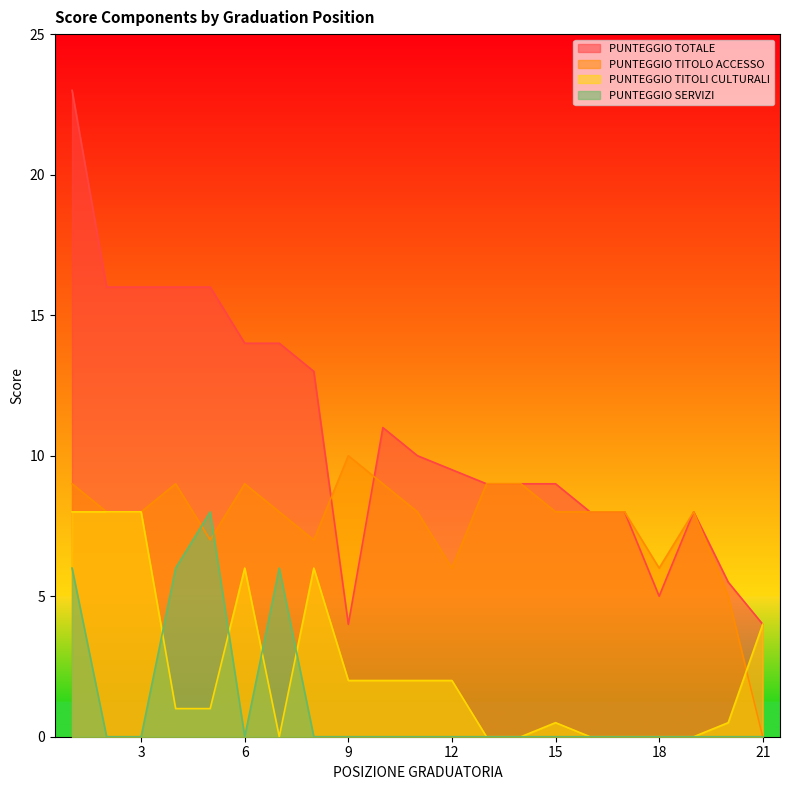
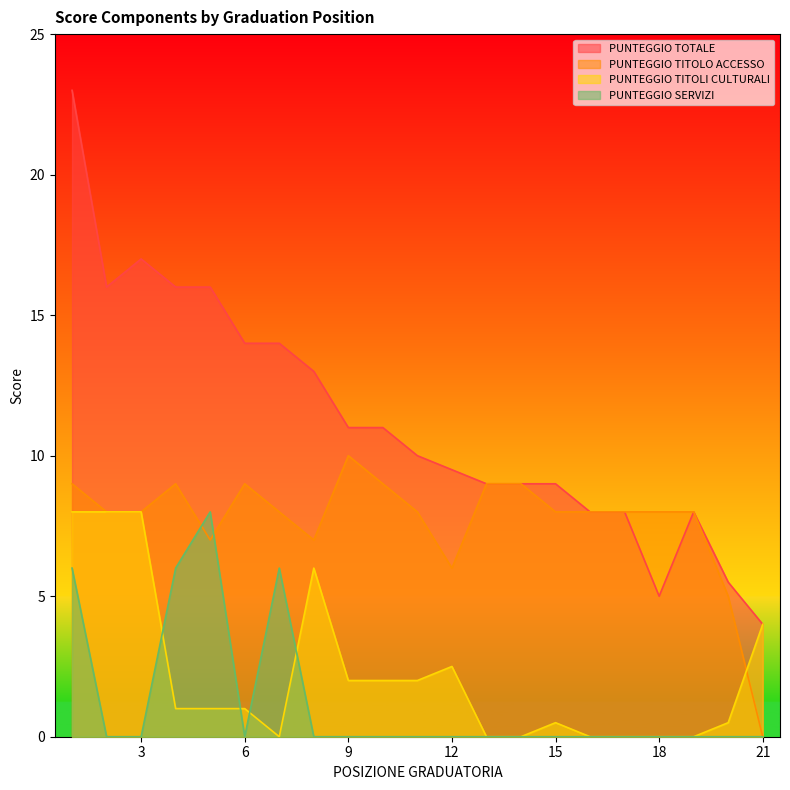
  {
    "PUNTEGGIO TOTALE": {
-     "3": 16,
+     "3": 17,
      "6": 14,
-     "9": 4,
+     "9": 11,
      "12": 9.5,
      "15": 9,
      "18": 5
    },
    "PUNTEGGIO TITOLO ACCESSO": {
      "6": 9,
      "9": 10,
      "12": 6,
      "15": 8,
-     "18": 6
+     "18": 8
    },
    "PUNTEGGIO TITOLI CULTURALI": {
-     "6": 6,
+     "6": 1,
      "9": 2.0,
-     "12": 2.0,
+     "12": 2.5,
      "15": 0.5
    },
    "PUNTEGGIO SERVIZI": {
      "3": 0.0,
      "6": 0.0,
      "9": 0.0,
      "12": 0.0,
      "15": 0.0
    }
  }
